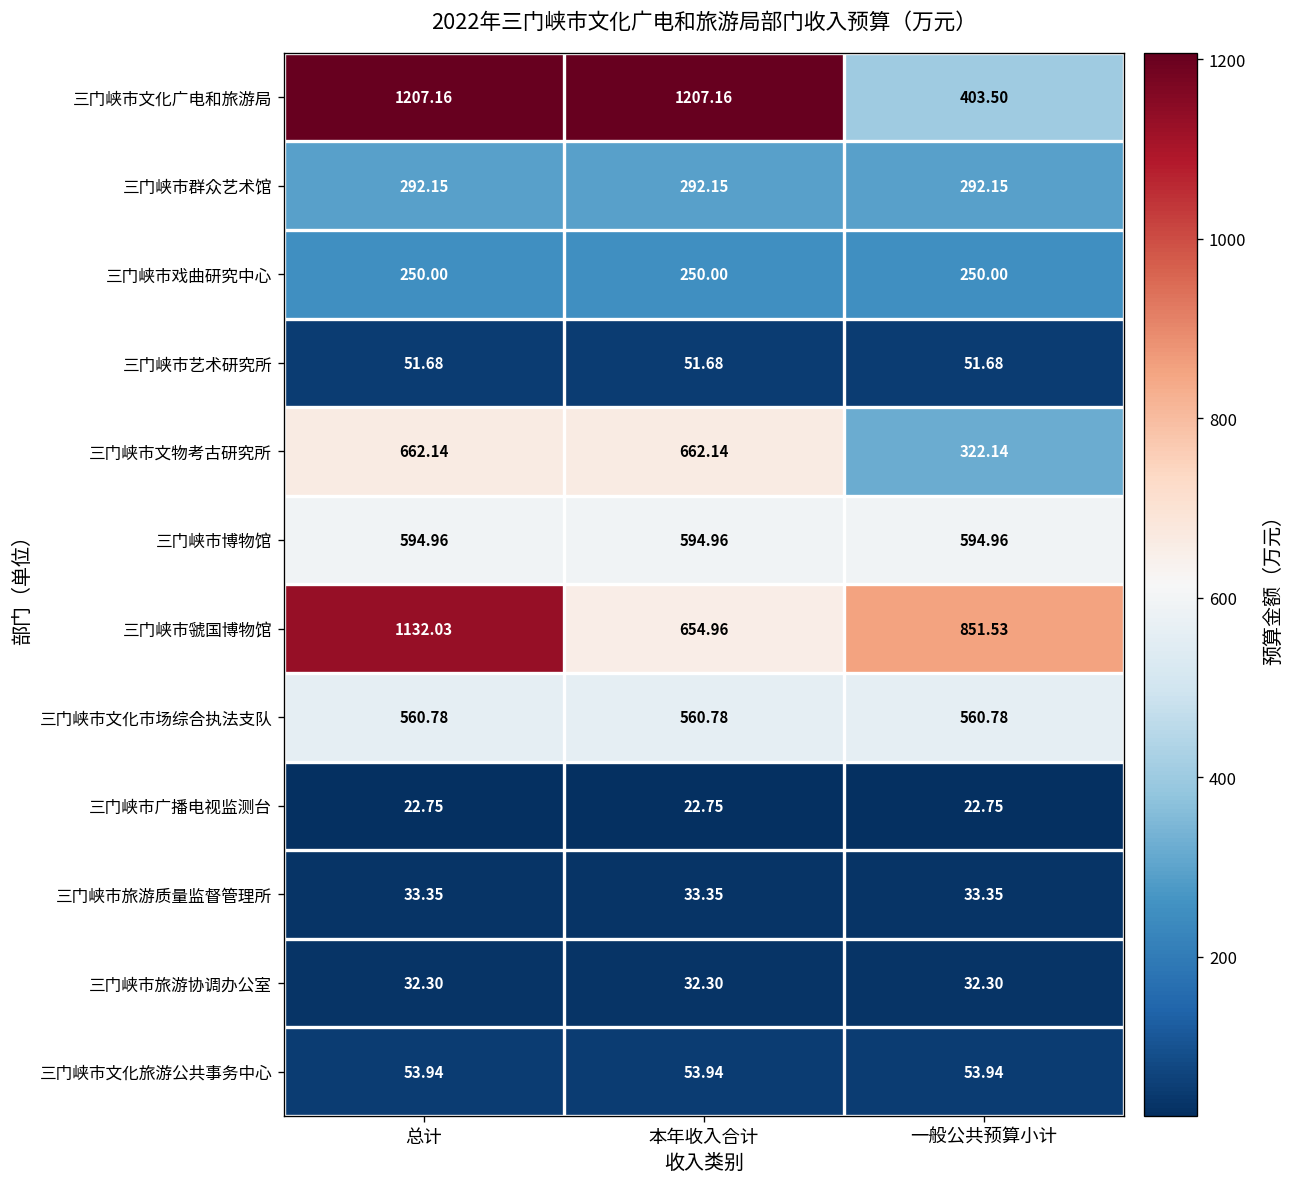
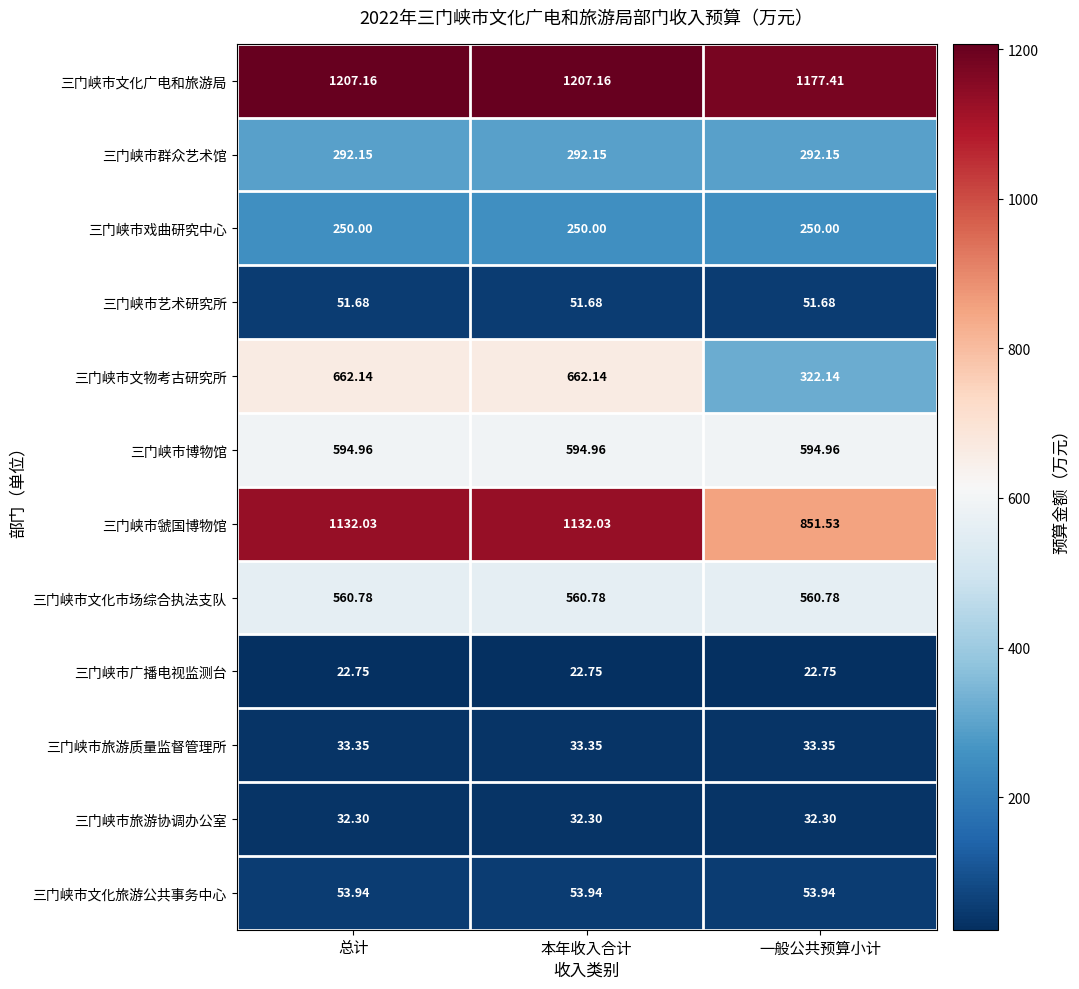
  {
    "三门峡市文化广电和旅游局": {
      "总计": 1207.16,
      "本年收入合计": 1207.16,
-     "一般公共预算小计": 403.50
+     "一般公共预算小计": 1177.41
    },
    "三门峡市群众艺术馆": {
      "总计": 292.15,
      "本年收入合计": 292.15,
      "一般公共预算小计": 292.15
    },
    "三门峡市戏曲研究中心": {
      "总计": 250.00,
      "本年收入合计": 250.00,
      "一般公共预算小计": 250.00
    },
    "三门峡市艺术研究所": {
      "总计": 51.68,
      "本年收入合计": 51.68,
      "一般公共预算小计": 51.68
    },
    "三门峡市文物考古研究所": {
      "总计": 662.14,
      "本年收入合计": 662.14,
      "一般公共预算小计": 322.14
    },
    "三门峡市博物馆": {
      "总计": 594.96,
      "本年收入合计": 594.96,
      "一般公共预算小计": 594.96
    },
    "三门峡市虢国博物馆": {
      "总计": 1132.03,
-     "本年收入合计": 654.96,
+     "本年收入合计": 1132.03,
      "一般公共预算小计": 851.53
    },
    "三门峡市文化市场综合执法支队": {
      "总计": 560.78,
      "本年收入合计": 560.78,
      "一般公共预算小计": 560.78
    },
    "三门峡市广播电视监测台": {
      "总计": 22.75,
      "本年收入合计": 22.75,
      "一般公共预算小计": 22.75
    },
    "三门峡市旅游质量监督管理所": {
      "总计": 33.35,
      "本年收入合计": 33.35,
      "一般公共预算小计": 33.35
    },
    "三门峡市旅游协调办公室": {
      "总计": 32.30,
      "本年收入合计": 32.30,
      "一般公共预算小计": 32.30
    },
    "三门峡市文化旅游公共事务中心": {
      "总计": 53.94,
      "本年收入合计": 53.94,
      "一般公共预算小计": 53.94
    }
  }
